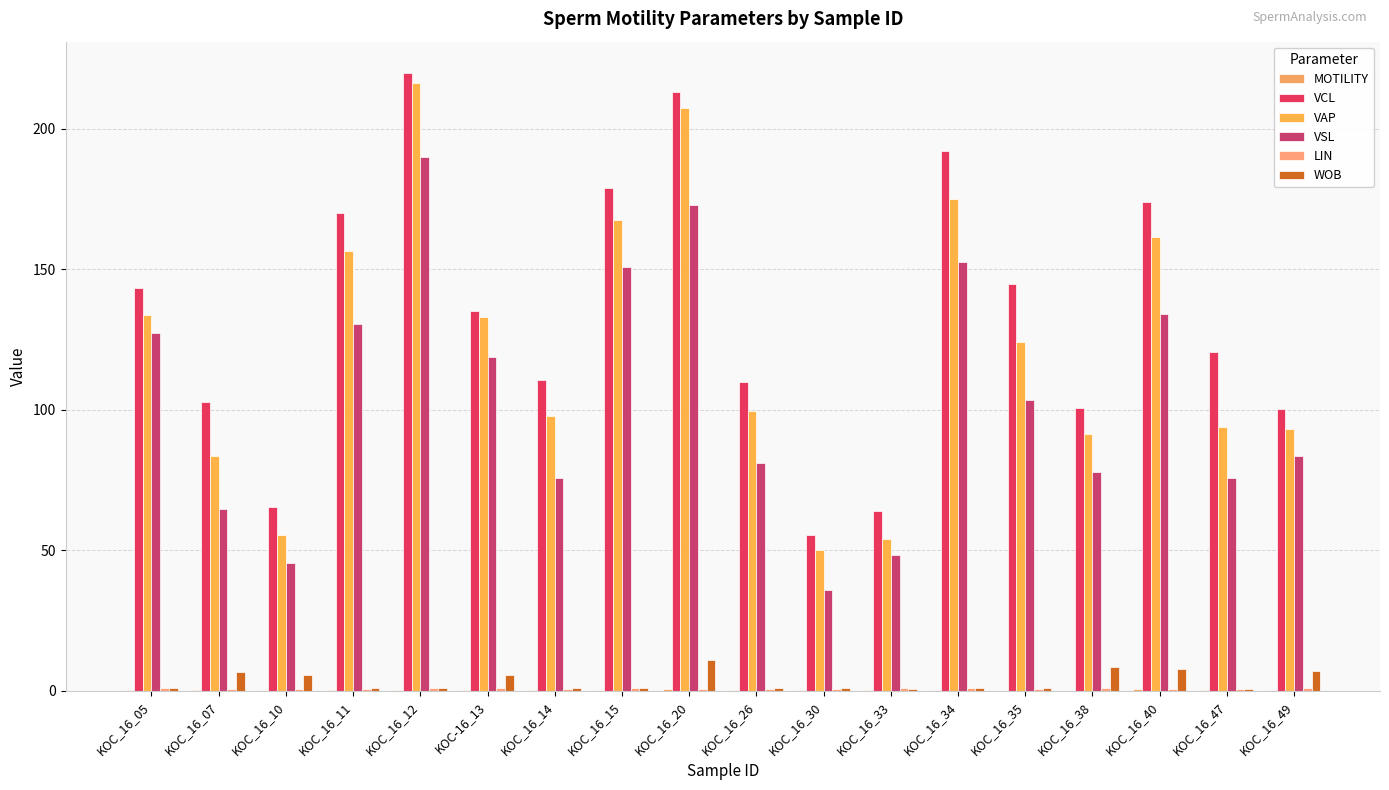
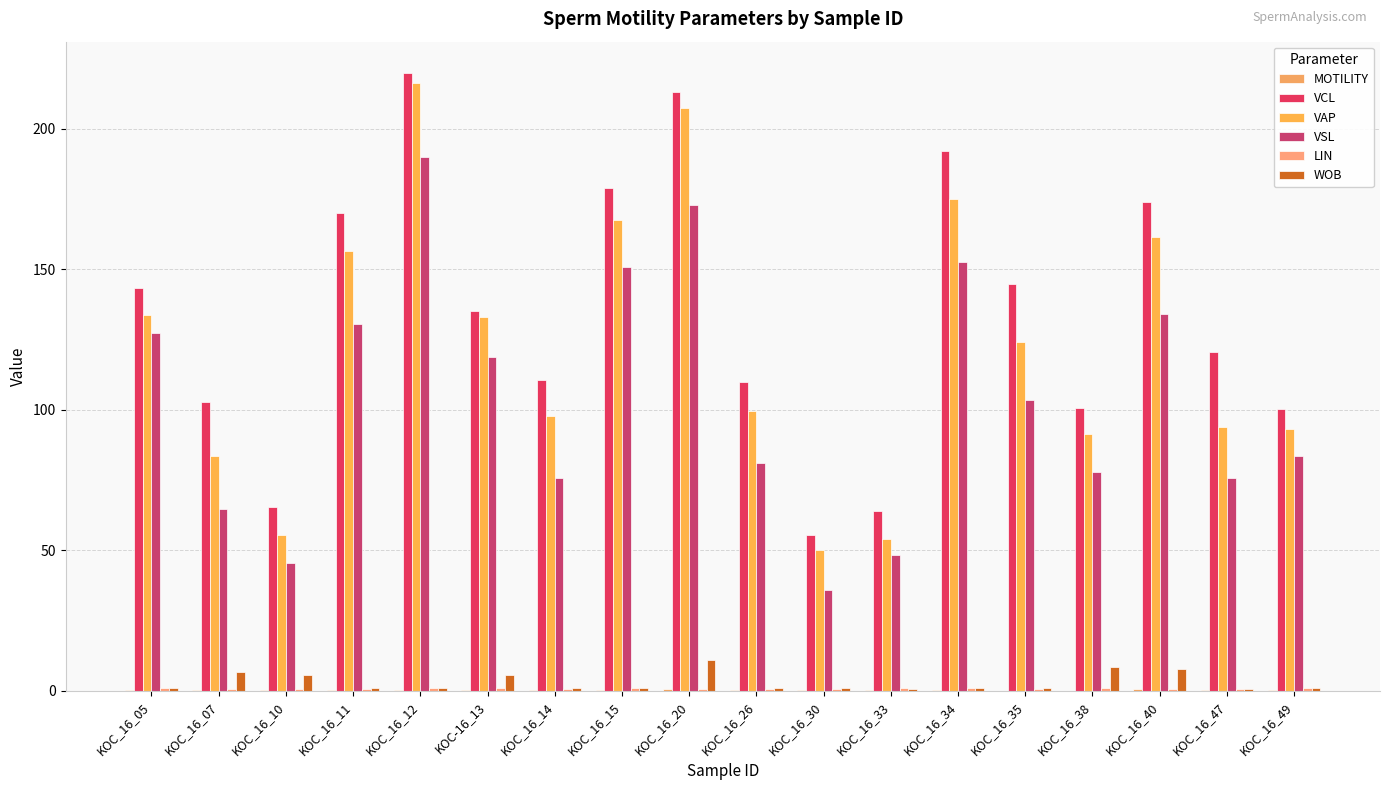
  {
    "WOB": {
      "KOC_16_05": 1,
      "KOC_16_07": 7,
      "KOC_16_10": 6,
      "KOC_16_11": 1,
      "KOC_16_12": 1,
      "KOC-16_13": 6,
      "KOC_16_15": 1,
      "KOC_16_20": 11,
      "KOC_16_26": 1,
      "KOC_16_30": 1,
      "KOC_16_34": 1,
      "KOC_16_38": 8,
      "KOC_16_40": 8,
-     "KOC_16_49": 7
+     "KOC_16_49": 1
    }
  }
